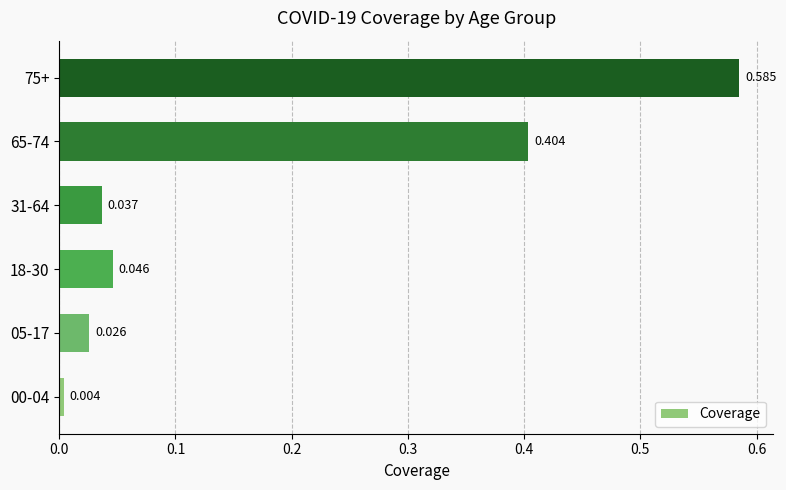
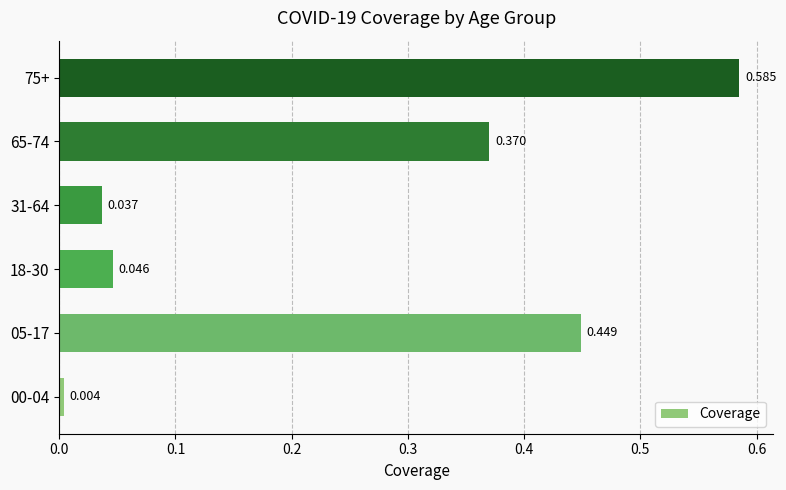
  {
    "75+": 0.585,
-   "65-74": 0.404,
+   "65-74": 0.370,
    "31-64": 0.037,
    "18-30": 0.046,
-   "05-17": 0.026,
+   "05-17": 0.449,
    "00-04": 0.004
  }
